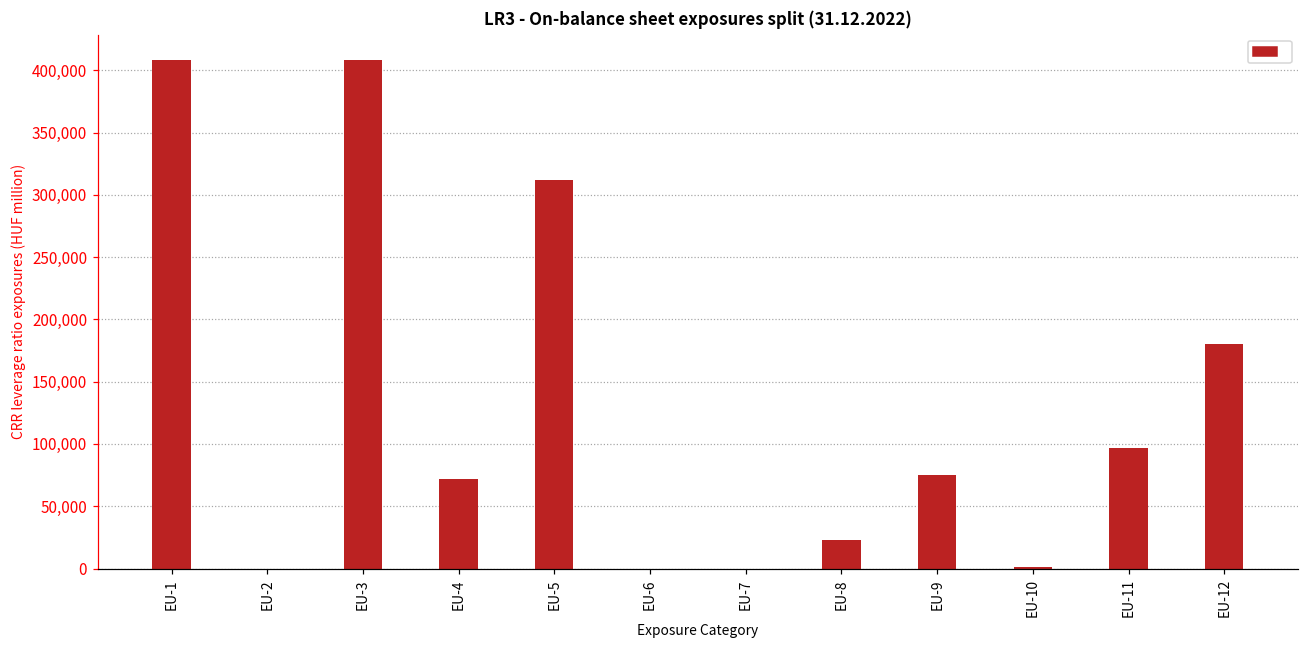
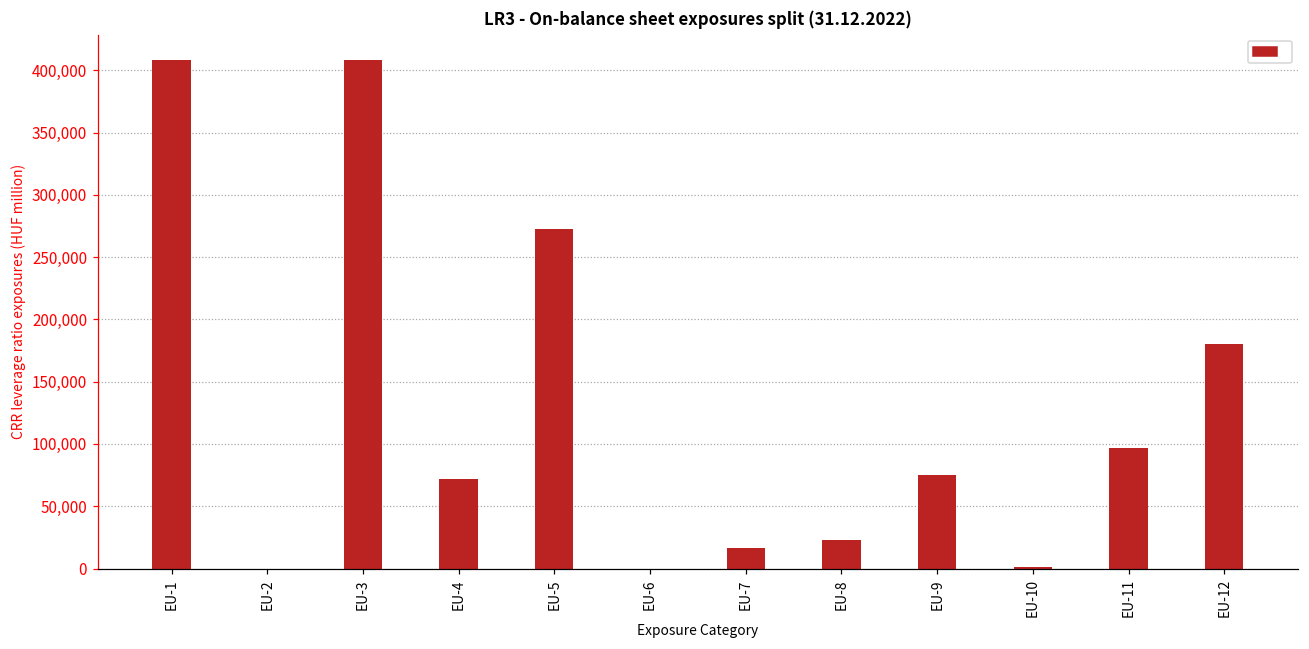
  {
    "EU-1": "408,000",
    "EU-2": "0",
    "EU-3": "408,000",
    "EU-4": "72,000",
-   "EU-5": "312,000",
+   "EU-5": "272,000",
    "EU-6": "0",
-   "EU-7": "0",
+   "EU-7": "17,000",
    "EU-8": "23,000",
    "EU-9": "75,000",
    "EU-11": "97,000",
    "EU-12": "180,000"
  }
